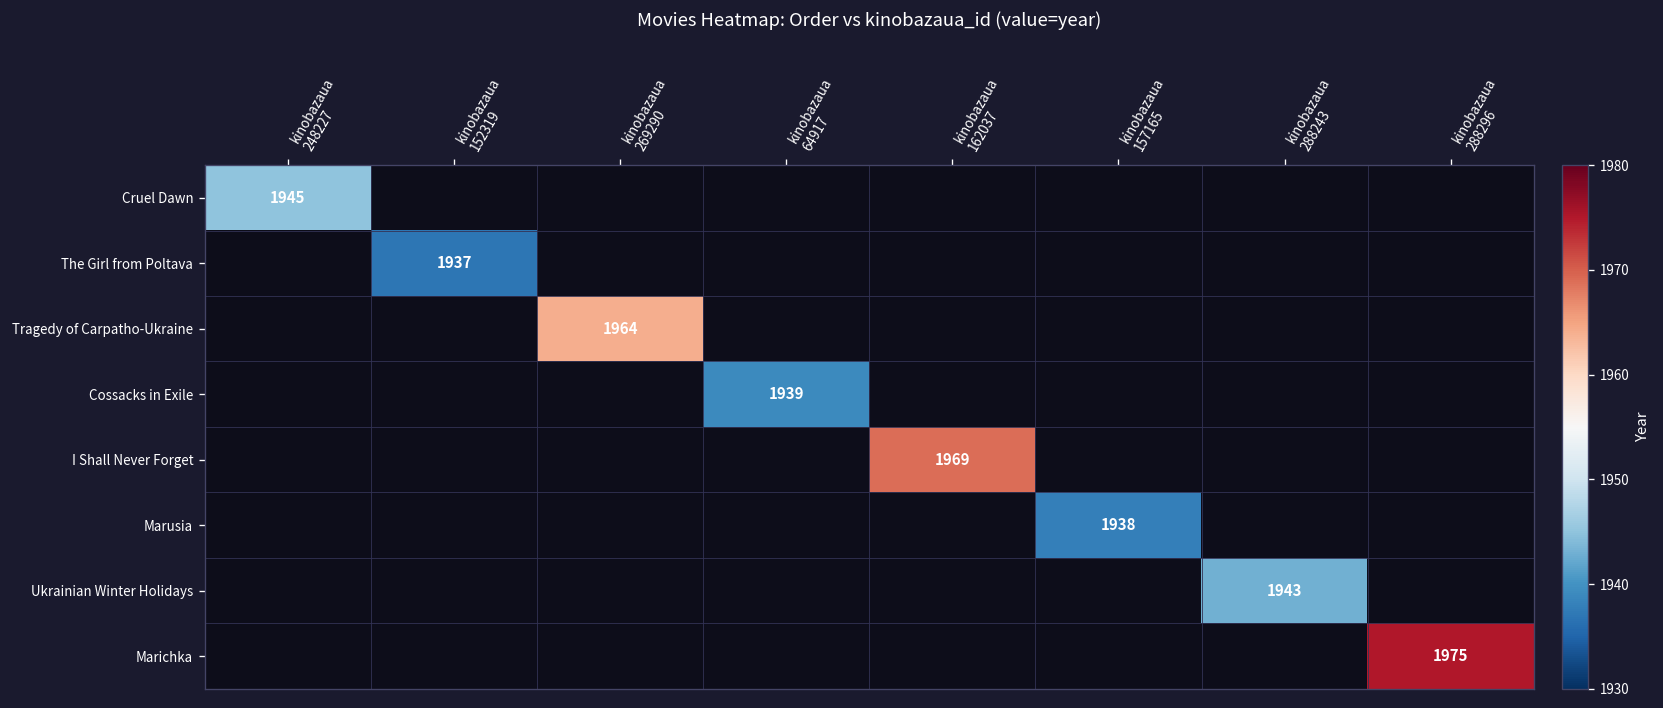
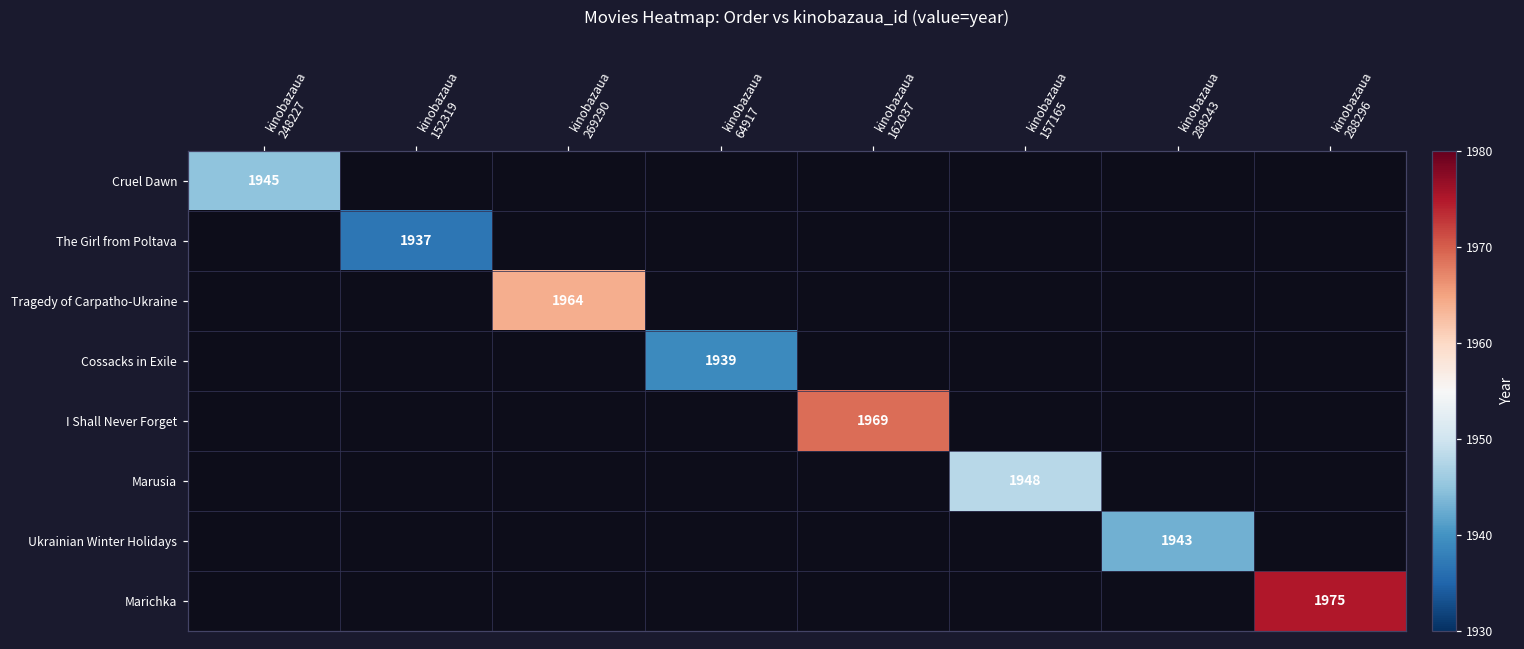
  {
    "Cruel Dawn": {
      "kinobazaua 248227": 1945
    },
    "The Girl from Poltava": {
      "kinobazaua 152319": 1937
    },
    "Tragedy of Carpatho-Ukraine": {
      "kinobazaua 269290": 1964
    },
    "Cossacks in Exile": {
      "kinobazaua 64917": 1939
    },
    "I Shall Never Forget": {
      "kinobazaua 162037": 1969
    },
    "Marusia": {
-     "kinobazaua 157165": 1938
+     "kinobazaua 157165": 1948
    },
    "Ukrainian Winter Holidays": {
      "kinobazaua 288243": 1943
    },
    "Marichka": {
      "kinobazaua 288296": 1975
    }
  }
